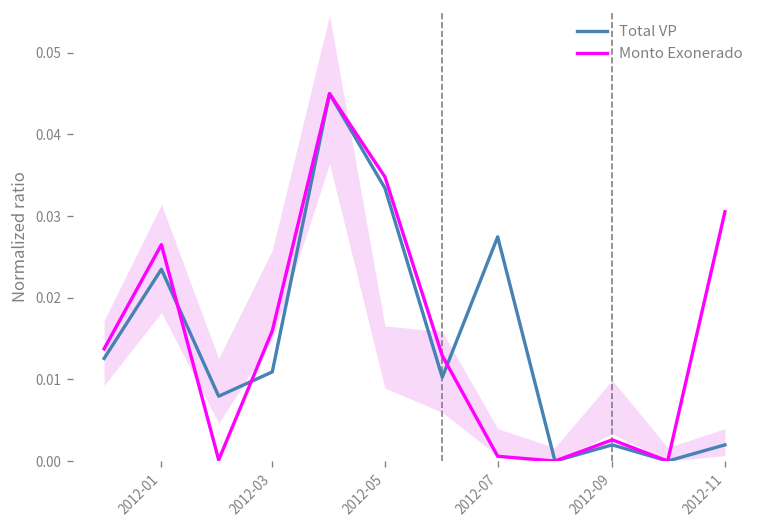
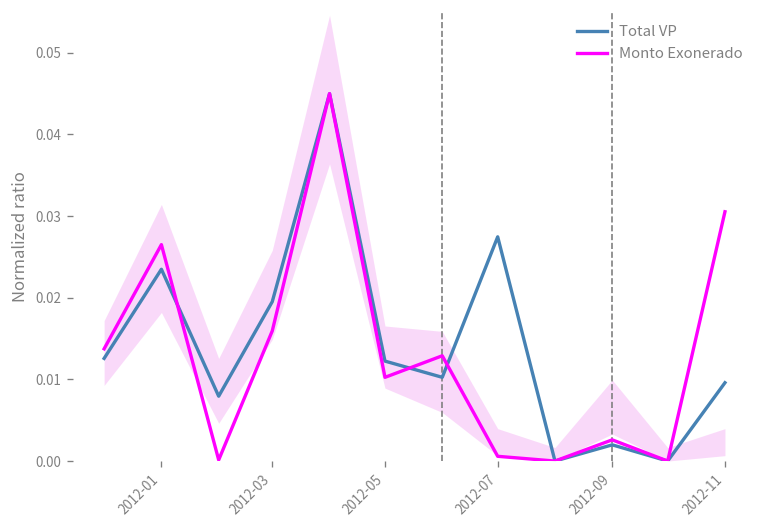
  {
    "Total VP": {
      "2012-01": 0.023,
-     "2012-03": 0.011,
-     "2012-05": 0.033,
+     "2012-03": 0.020,
+     "2012-05": 0.012,
      "2012-07": 0.027,
      "2012-09": 0.002,
-     "2012-11": 0.002
+     "2012-11": 0.010
    },
    "Monto Exonerado": {
      "2012-01": 0.027,
      "2012-03": 0.016,
-     "2012-05": 0.035,
+     "2012-05": 0.010,
      "2012-07": 0.001,
      "2012-09": 0.003,
      "2012-11": 0.031
    }
  }
